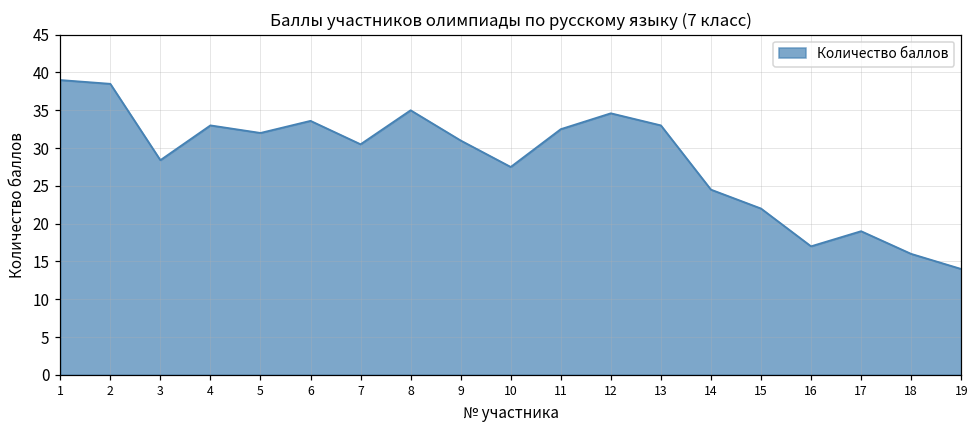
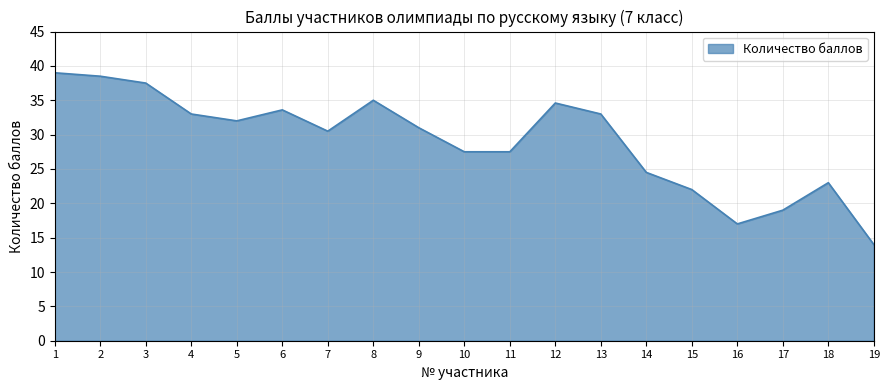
  {
    "1": 39,
    "2": 39,
-   "3": 28,
+   "3": 38,
    "4": 33,
    "5": 32,
    "6": 34,
    "7": 31,
    "8": 35,
    "9": 31,
    "10": 28,
-   "11": 33,
+   "11": 28,
    "12": 35,
    "13": 33,
    "14": 25,
    "15": 22,
    "16": 17,
    "17": 19,
-   "18": 16,
+   "18": 23,
    "19": 14
  }
